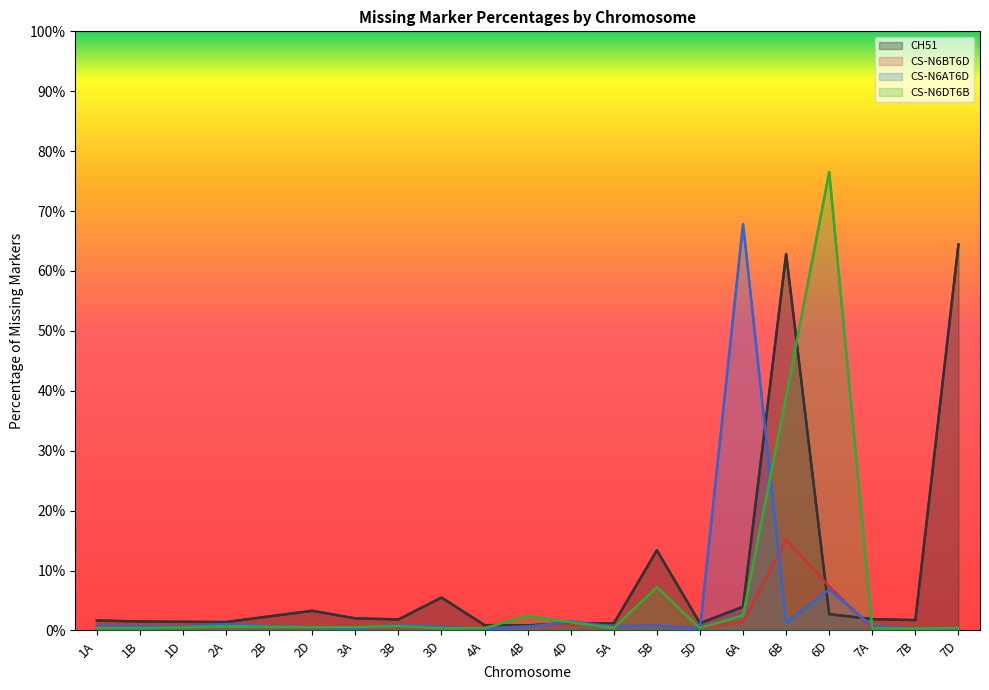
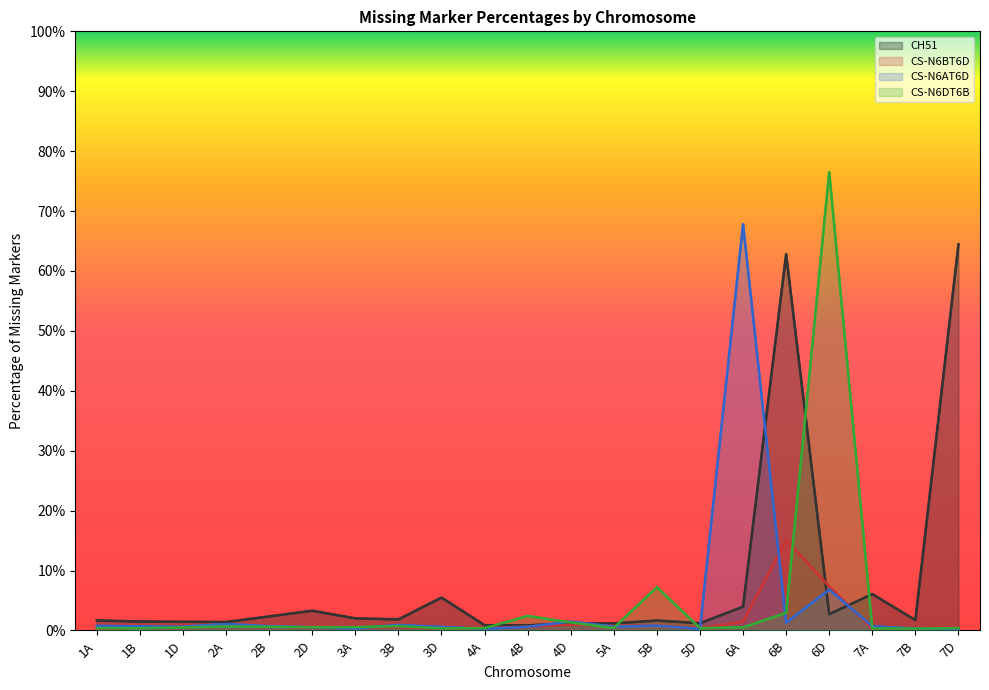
  {
    "CH51": {
      "1A": "2%",
      "1B": "2%",
      "1D": "1%",
      "2B": "2%",
      "2D": "3%",
      "3A": "2%",
      "3B": "2%",
      "3D": "5%",
      "4A": "1%",
-     "5B": "13%",
+     "5B": "2%",
      "5D": "1%",
      "6A": "4%",
      "6B": "63%",
      "6D": "3%",
-     "7A": "2%",
+     "7A": "6%",
      "7B": "2%",
      "7D": "64%"
    },
    "CS-N6BT6D": {
      "6A": "1%",
      "6B": "15%",
      "6D": "7%"
    },
    "CS-N6AT6D": {
      "6A": "68%",
      "6B": "1%",
      "6D": "7%"
    },
    "CS-N6DT6B": {
      "4B": "2%",
      "5B": "7%",
-     "6A": "3%",
-     "6B": "39%",
+     "6A": "1%",
+     "6B": "3%",
      "6D": "77%"
    }
  }
